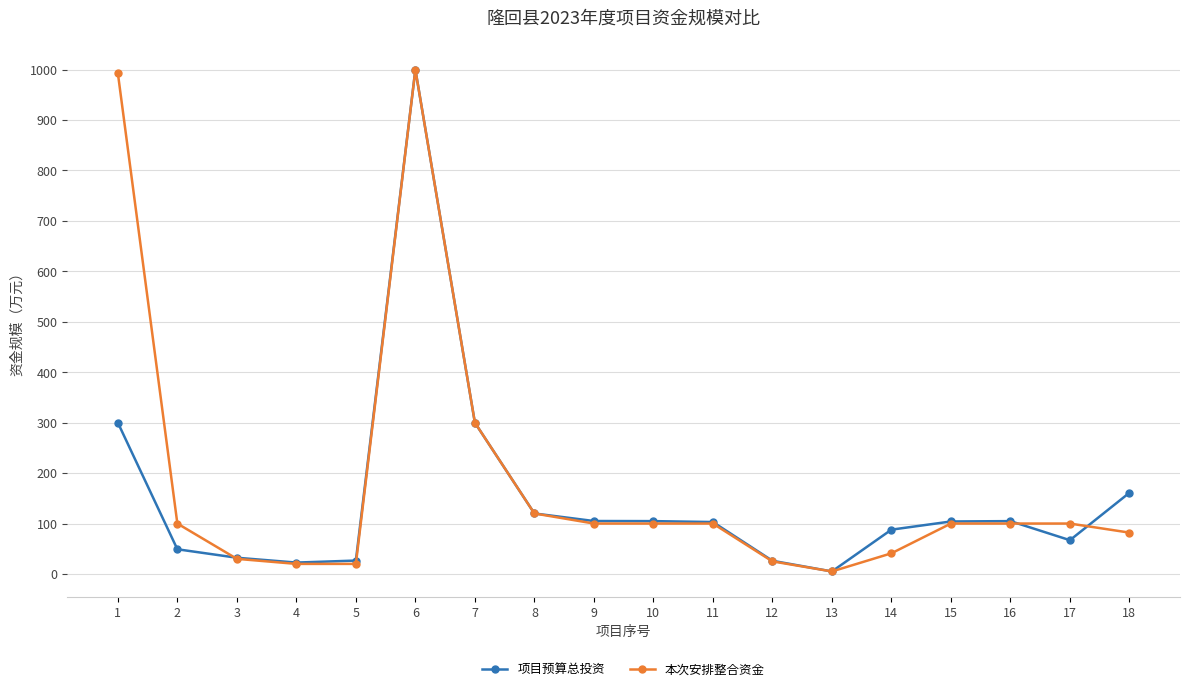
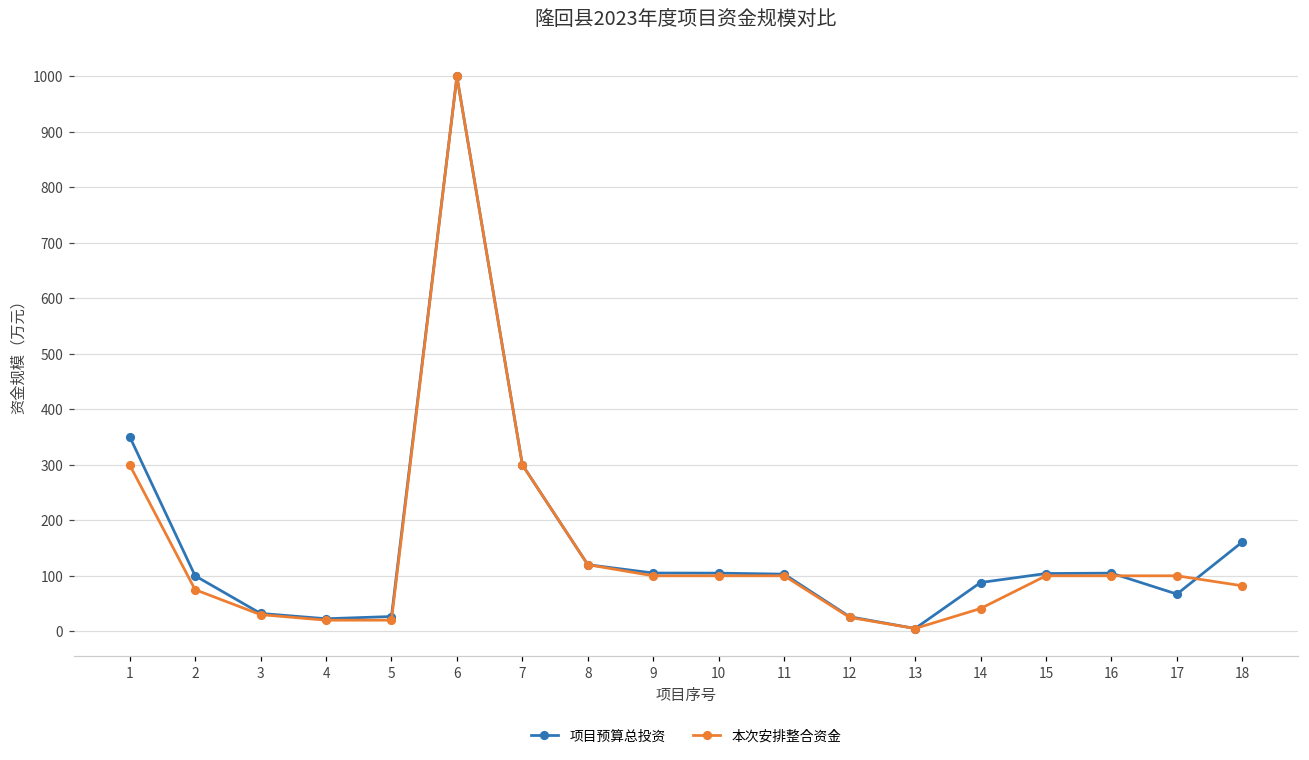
  {
    "项目预算总投资": {
-     "1": 300,
-     "2": 50,
+     "1": 350,
+     "2": 100,
      "5": 30,
      "14": 90,
      "17": 70,
      "18": 160
    },
    "本次安排整合资金": {
-     "1": 990,
-     "2": 100,
+     "1": 300,
+     "2": 80,
      "5": 20,
      "14": 40,
      "17": 100,
      "18": 80
    }
  }
